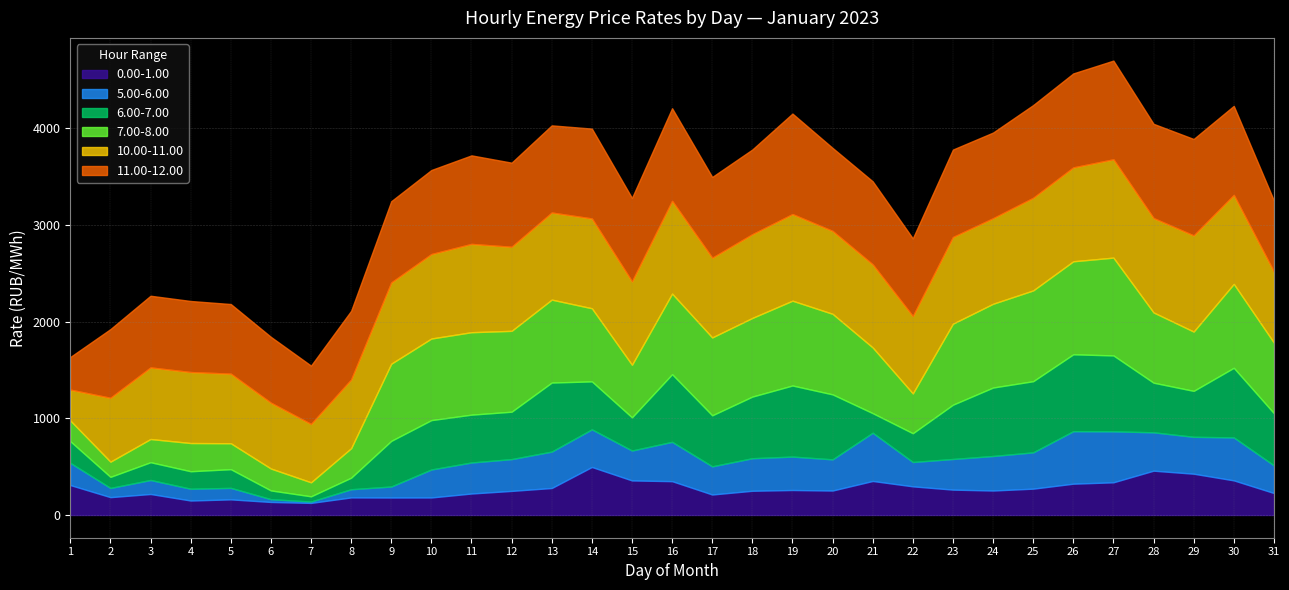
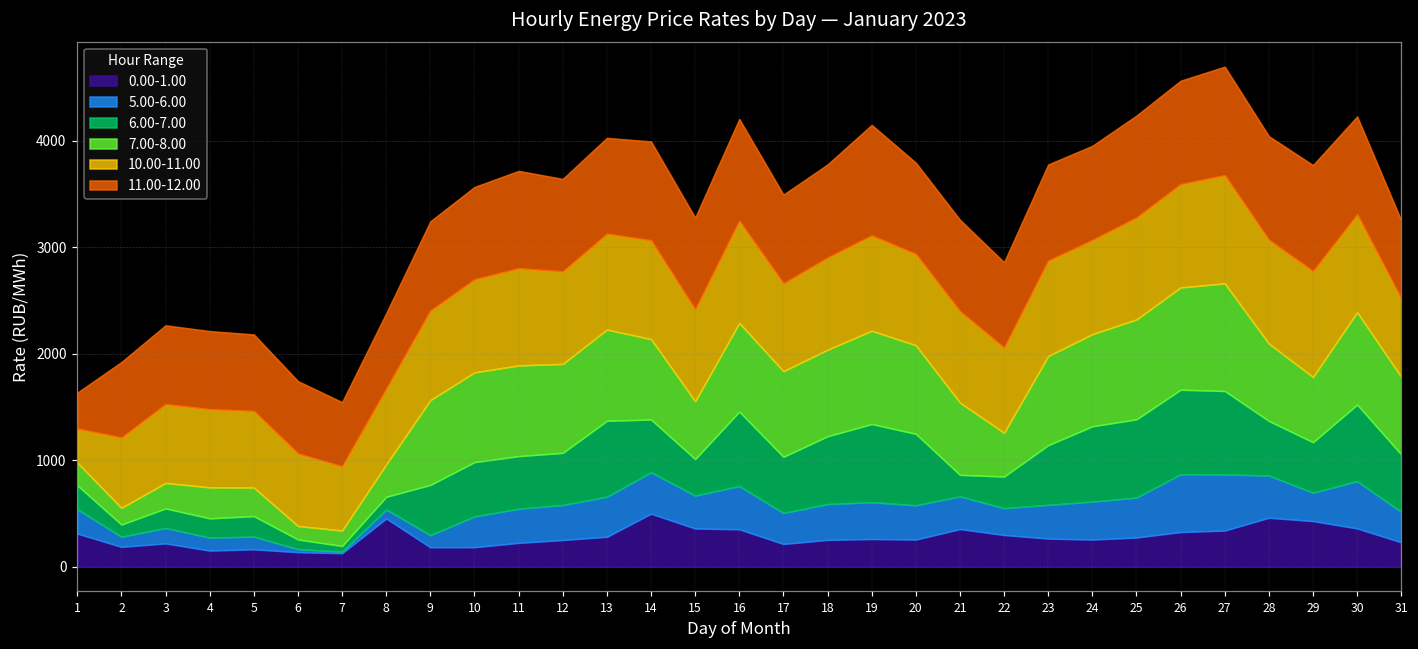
  {
    "0.00-1.00": {
      "1": 300,
      "2": 200,
      "3": 200,
      "4": 100,
      "5": 200,
      "6": 100,
-     "8": 200,
+     "8": 500,
      "9": 200,
      "10": 200,
      "11": 200,
      "12": 200,
      "13": 300,
      "14": 500,
      "15": 400,
      "16": 300,
      "17": 200,
      "18": 300,
      "19": 300,
      "20": 300,
      "21": 400,
      "22": 300,
      "23": 300,
      "24": 300,
      "25": 300,
      "26": 300,
      "27": 300,
      "28": 500,
      "29": 400,
      "30": 400,
      "31": 200
    },
    "5.00-6.00": {
      "1": 200,
      "2": 100,
      "3": 100,
      "4": 100,
      "5": 100,
      "6": 0,
      "8": 100,
      "9": 100,
      "10": 300,
      "11": 300,
      "12": 300,
      "13": 400,
      "14": 400,
      "15": 300,
      "16": 400,
      "17": 300,
      "18": 300,
      "19": 300,
      "20": 300,
-     "21": 500,
+     "21": 300,
      "22": 300,
      "23": 300,
      "24": 400,
      "25": 400,
      "26": 500,
      "27": 500,
      "28": 400,
-     "29": 400,
+     "29": 300,
      "30": 400,
      "31": 300
    },
    "6.00-7.00": {
      "1": 200,
      "2": 100,
      "3": 200,
      "4": 200,
      "5": 200,
      "6": 100,
      "7": 100,
      "8": 100,
      "9": 500,
      "10": 500,
      "11": 500,
      "12": 500,
      "13": 700,
      "14": 500,
      "15": 300,
      "16": 700,
      "17": 500,
      "18": 600,
      "19": 700,
      "20": 700,
      "21": 200,
      "22": 300,
      "23": 600,
      "24": 700,
      "25": 700,
      "26": 800,
      "27": 800,
      "28": 500,
      "29": 500,
      "30": 700,
      "31": 500
    },
    "7.00-8.00": {
      "1": 200,
      "2": 200,
      "3": 200,
      "4": 300,
      "5": 300,
-     "6": 200,
+     "6": 100,
      "7": 100,
      "8": 300,
      "9": 800,
      "10": 800,
      "11": 900,
      "12": 800,
      "13": 900,
      "14": 800,
      "15": 500,
      "16": 800,
      "17": 800,
      "18": 800,
      "19": 900,
      "20": 800,
      "21": 700,
      "22": 400,
      "23": 800,
      "24": 900,
      "25": 900,
      "26": 1000,
      "27": 1000,
      "28": 700,
      "29": 600,
      "30": 900,
      "31": 700
    },
    "10.00-11.00": {
      "1": 300,
      "2": 700,
      "3": 700,
      "4": 700,
      "5": 700,
      "6": 700,
      "7": 600,
      "8": 700,
      "9": 800,
      "10": 900,
      "11": 900,
      "12": 900,
      "13": 900,
      "14": 900,
      "15": 900,
      "16": 1000,
      "17": 800,
      "18": 900,
      "19": 900,
      "20": 900,
      "21": 900,
      "22": 800,
      "23": 900,
      "24": 900,
      "25": 1000,
      "26": 1000,
      "27": 1000,
      "28": 1000,
      "29": 1000,
      "30": 900,
      "31": 700
    },
    "11.00-12.00": {
      "1": 300,
      "2": 700,
      "3": 700,
      "4": 700,
      "5": 700,
      "6": 700,
      "7": 600,
      "8": 700,
      "9": 800,
      "10": 900,
      "11": 900,
      "12": 900,
      "13": 900,
      "14": 900,
      "15": 900,
      "16": 1000,
      "17": 800,
      "18": 900,
      "19": 1000,
      "20": 900,
      "21": 900,
      "22": 800,
      "23": 900,
      "24": 900,
      "25": 1000,
      "26": 1000,
      "27": 1000,
      "28": 1000,
      "29": 1000,
      "30": 900,
      "31": 700
    }
  }
